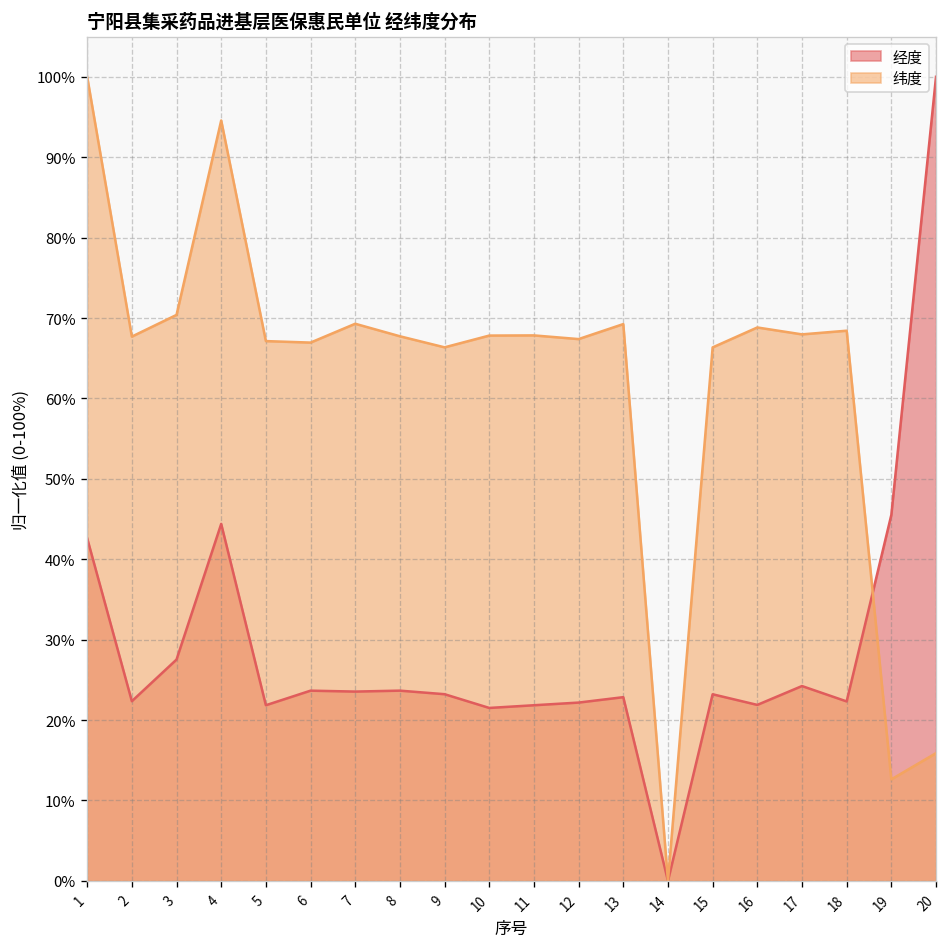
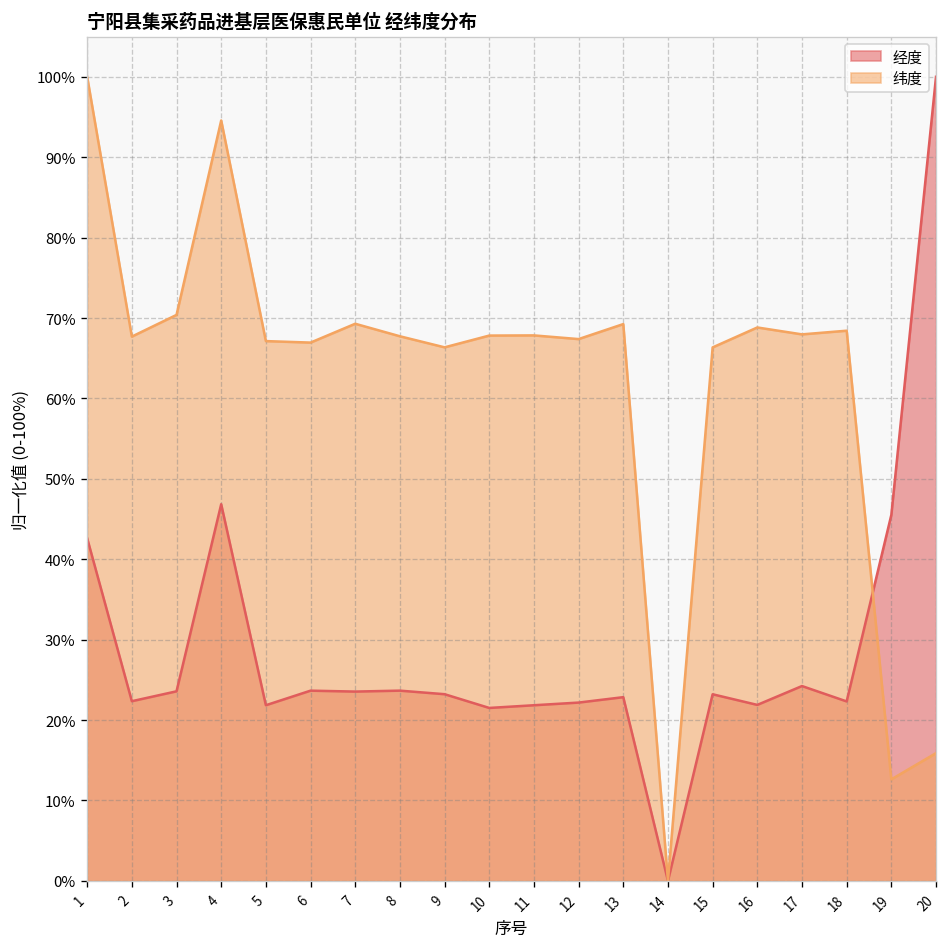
  {
    "经度": {
      "1": "43%",
      "2": "22%",
-     "3": "28%",
-     "4": "44%",
+     "3": "24%",
+     "4": "47%",
      "5": "22%",
      "6": "24%",
      "7": "24%",
      "8": "24%",
      "9": "23%",
      "10": "22%",
      "11": "22%",
      "12": "22%",
      "13": "23%",
      "15": "23%",
      "16": "22%",
      "17": "24%",
      "18": "22%",
      "19": "46%",
      "20": "100%"
    },
    "纬度": {
      "1": "100%",
      "2": "68%",
      "3": "70%",
      "4": "95%",
      "5": "67%",
      "6": "67%",
      "7": "69%",
      "8": "68%",
      "9": "66%",
      "10": "68%",
      "11": "68%",
      "12": "67%",
      "13": "69%",
      "15": "66%",
      "16": "69%",
      "17": "68%",
      "18": "68%",
      "19": "13%",
      "20": "16%"
    }
  }
